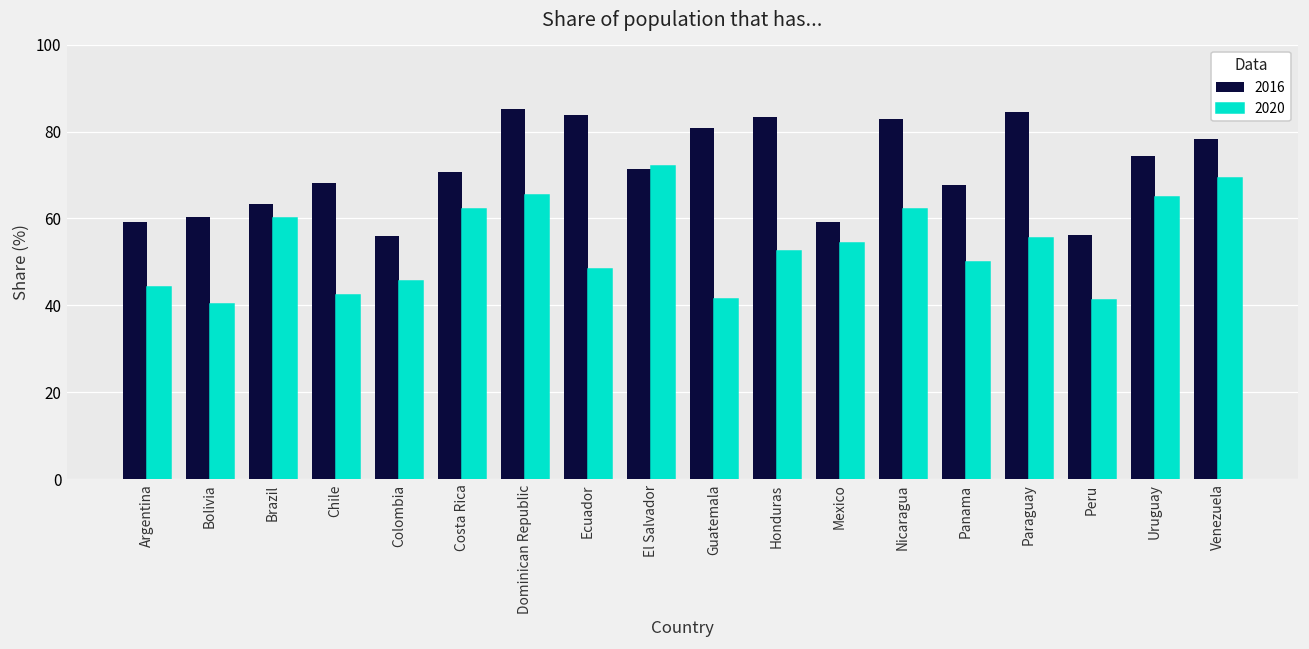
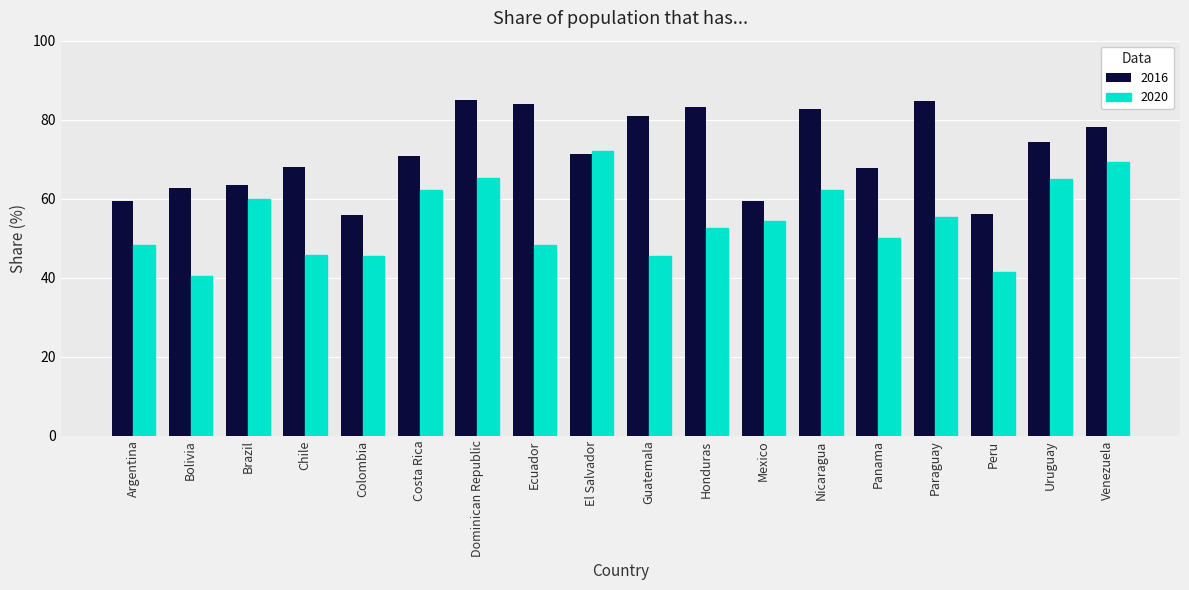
  {
    "2016": {
      "Argentina": 59,
-     "Bolivia": 60,
+     "Bolivia": 63,
      "Brazil": 63,
      "Chile": 68,
      "Colombia": 56,
      "Costa Rica": 71,
      "Dominican Republic": 85,
      "Ecuador": 84,
      "El Salvador": 71,
      "Guatemala": 81,
      "Honduras": 83,
      "Mexico": 59,
      "Nicaragua": 83,
      "Panama": 68,
      "Paraguay": 85,
      "Peru": 56,
      "Uruguay": 74,
      "Venezuela": 78
    },
    "2020": {
-     "Argentina": 44,
+     "Argentina": 48,
      "Bolivia": 40,
      "Brazil": 60,
-     "Chile": 42,
+     "Chile": 46,
      "Colombia": 46,
      "Costa Rica": 62,
      "Dominican Republic": 65,
      "Ecuador": 48,
      "El Salvador": 72,
-     "Guatemala": 42,
+     "Guatemala": 46,
      "Honduras": 53,
      "Mexico": 54,
      "Nicaragua": 62,
      "Panama": 50,
      "Paraguay": 55,
      "Peru": 41,
      "Uruguay": 65,
      "Venezuela": 69
    }
  }
